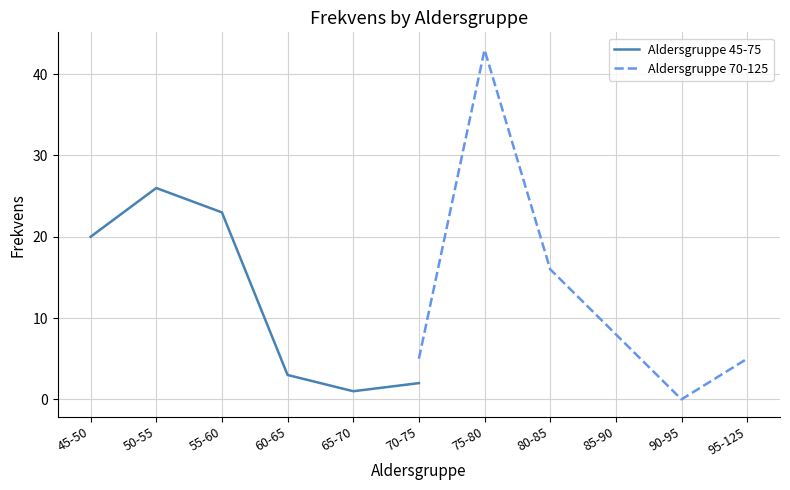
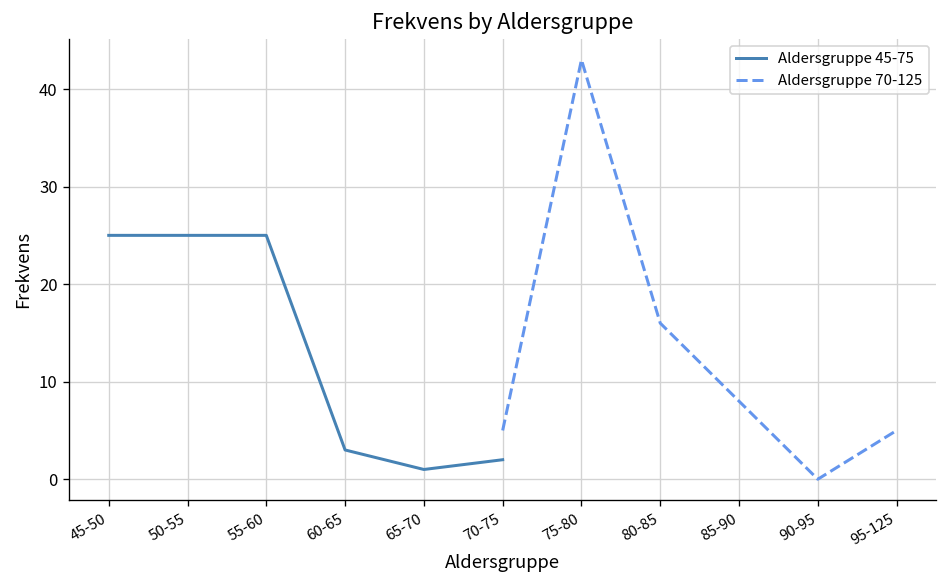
  {
    "Aldersgruppe 45-75": {
-     "45-50": 20,
-     "50-55": 26,
-     "55-60": 23,
+     "45-50": 25,
+     "50-55": 25,
+     "55-60": 25,
      "60-65": 3,
      "65-70": 1,
      "70-75": 2
    },
    "Aldersgruppe 70-125": {
      "70-75": 5,
      "75-80": 43,
      "80-85": 16,
      "85-90": 8,
      "90-95": 0,
      "95-125": 5
    }
  }
